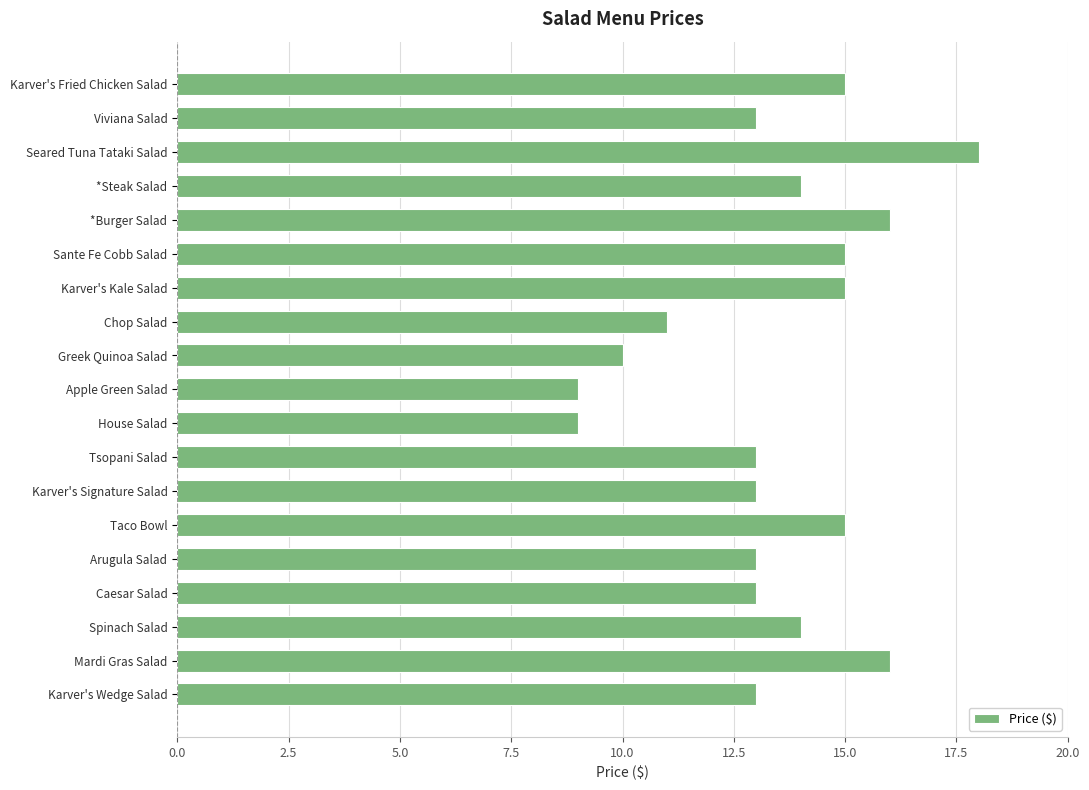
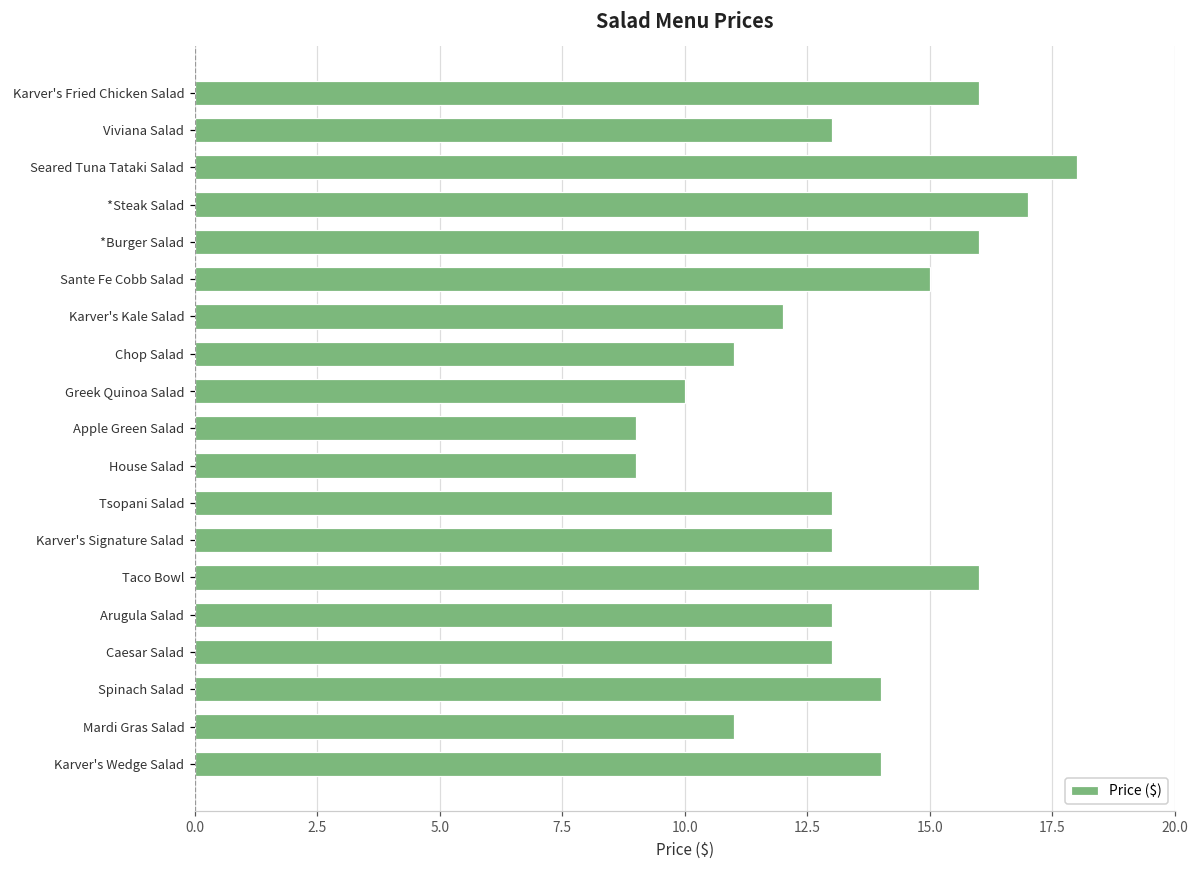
  {
-   "Karver's Fried Chicken Salad": 15,
+   "Karver's Fried Chicken Salad": 16,
    "Viviana Salad": 13,
    "Seared Tuna Tataki Salad": 18,
-   "*Steak Salad": 14,
+   "*Steak Salad": 17,
    "*Burger Salad": 16,
    "Sante Fe Cobb Salad": 15,
-   "Karver's Kale Salad": 15,
+   "Karver's Kale Salad": 12,
    "Chop Salad": 11,
    "Greek Quinoa Salad": 10,
    "Apple Green Salad": 9,
    "House Salad": 9,
    "Tsopani Salad": 13,
    "Karver's Signature Salad": 13,
-   "Taco Bowl": 15,
+   "Taco Bowl": 16,
    "Arugula Salad": 13,
    "Caesar Salad": 13,
    "Spinach Salad": 14,
-   "Mardi Gras Salad": 16,
-   "Karver's Wedge Salad": 13
+   "Mardi Gras Salad": 11,
+   "Karver's Wedge Salad": 14
  }
